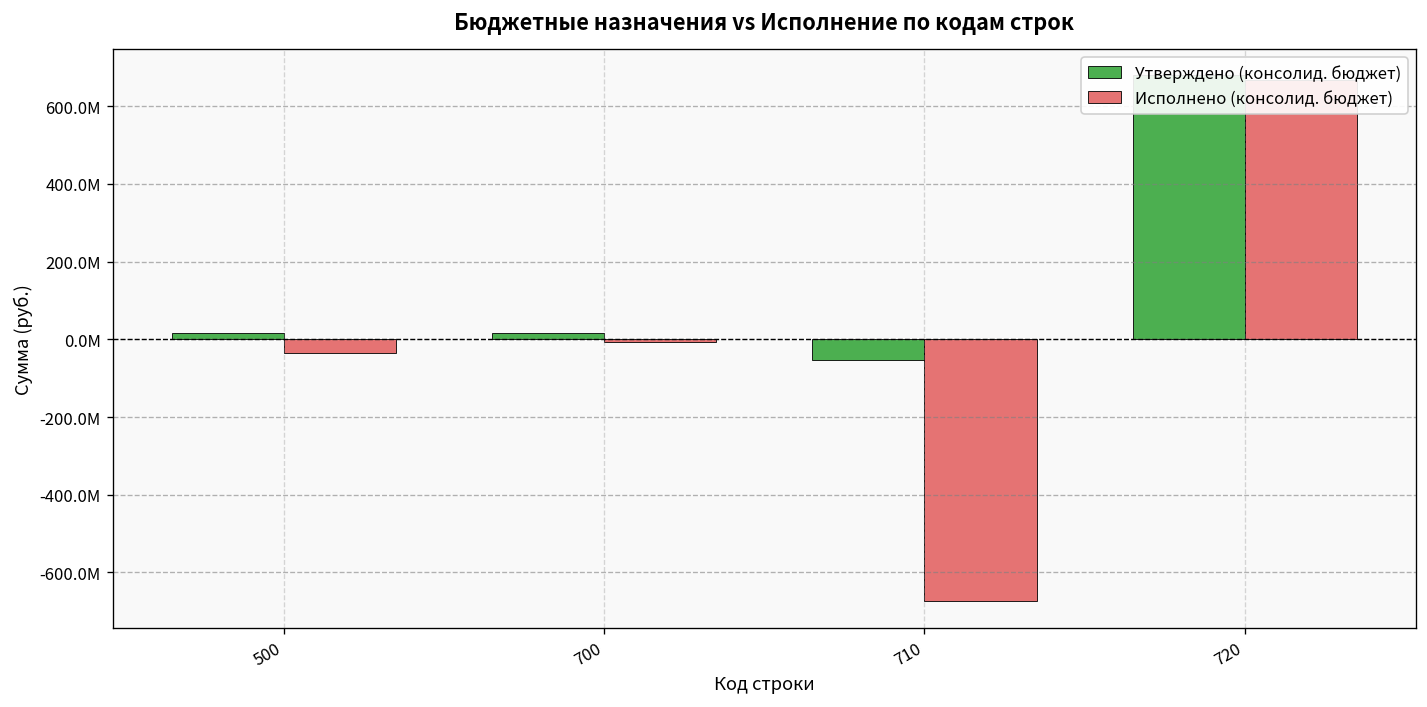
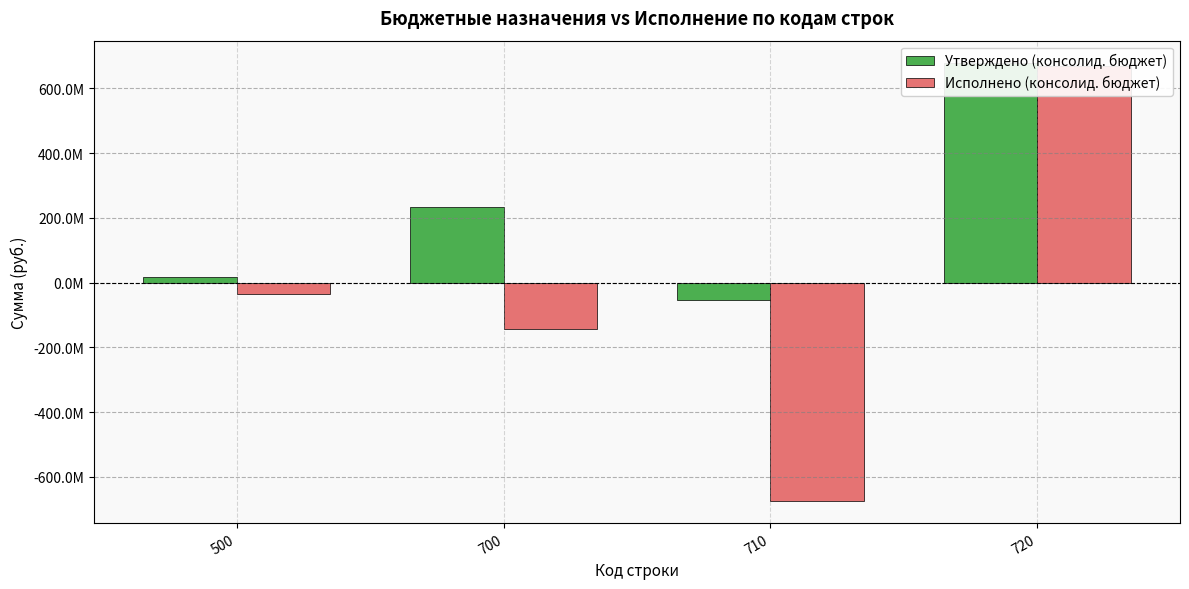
  {
    "Утверждено (консолид. бюджет)": {
      "500": 20000000,
-     "700": 20000000,
+     "700": 240000000,
      "710": -50000000
    },
    "Исполнено (консолид. бюджет)": {
      "500": -40000000,
-     "700": -10000000,
+     "700": -140000000,
      "710": -670000000
    }
  }
